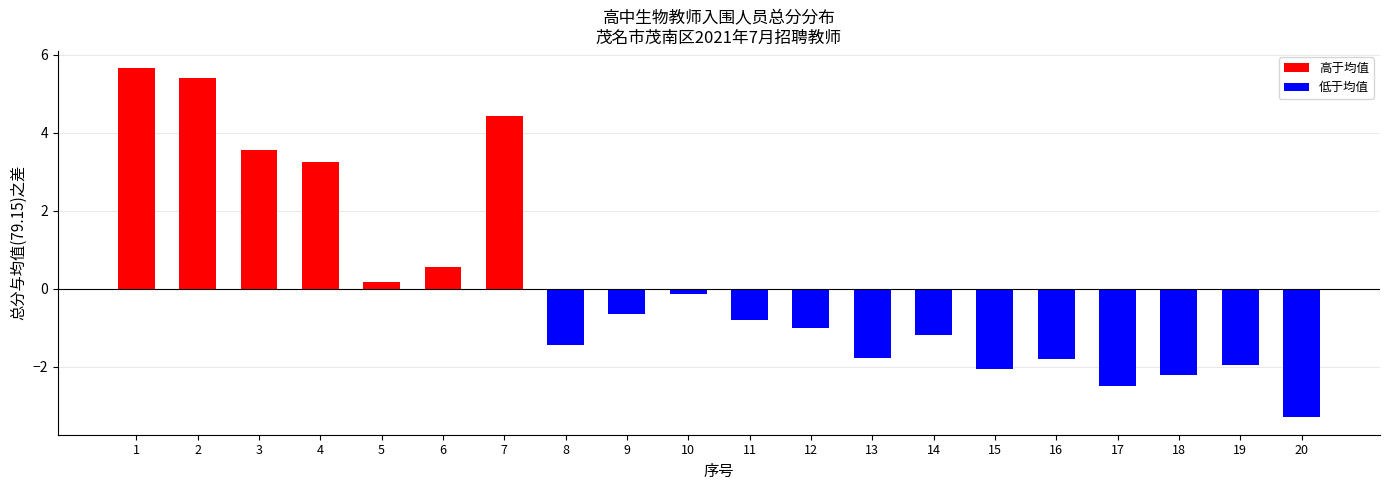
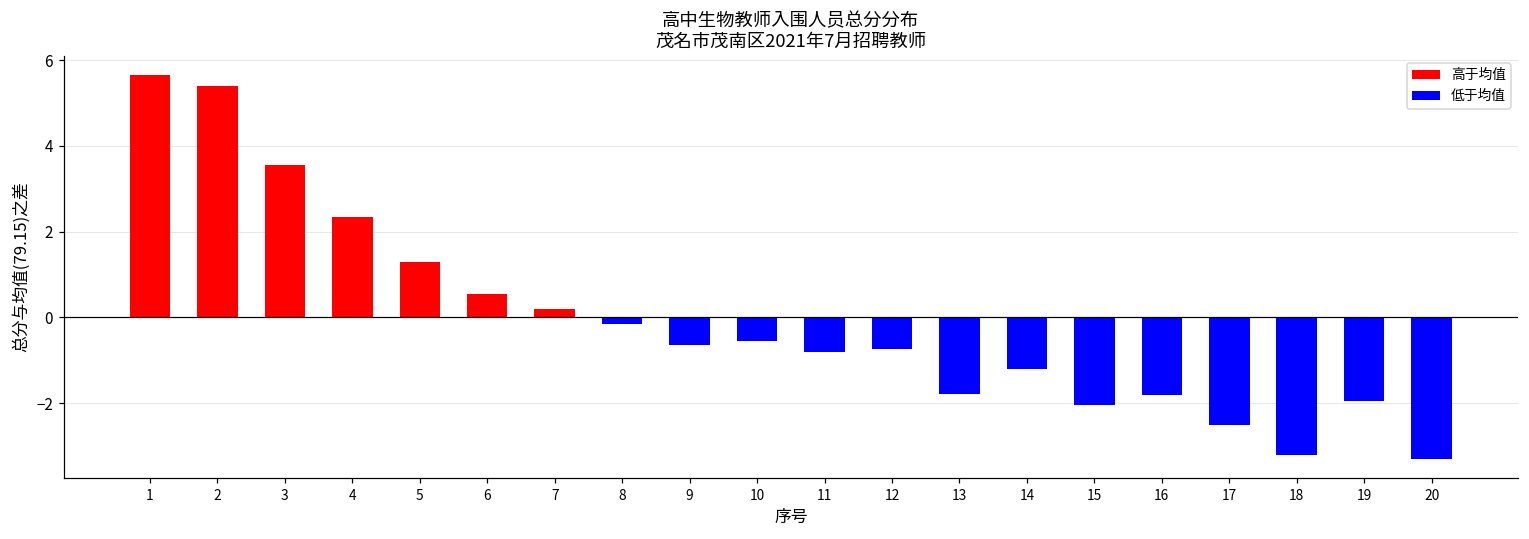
  {
    "1": 5.6,
    "2": 5.4,
    "3": 3.5,
-   "4": 3.3,
-   "5": 0.2,
+   "4": 2.3,
+   "5": 1.3,
    "6": 0.5,
-   "7": 4.4,
-   "8": -1.5,
+   "7": 0.2,
+   "8": -0.2,
    "9": -0.7,
-   "10": -0.2,
+   "10": -0.6,
    "11": -0.8,
-   "12": -1.0,
+   "12": -0.7,
    "13": -1.8,
    "14": -1.2,
    "15": -2.1,
    "16": -1.8,
    "17": -2.5,
-   "18": -2.2,
+   "18": -3.2,
    "19": -2.0,
    "20": -3.3
  }
